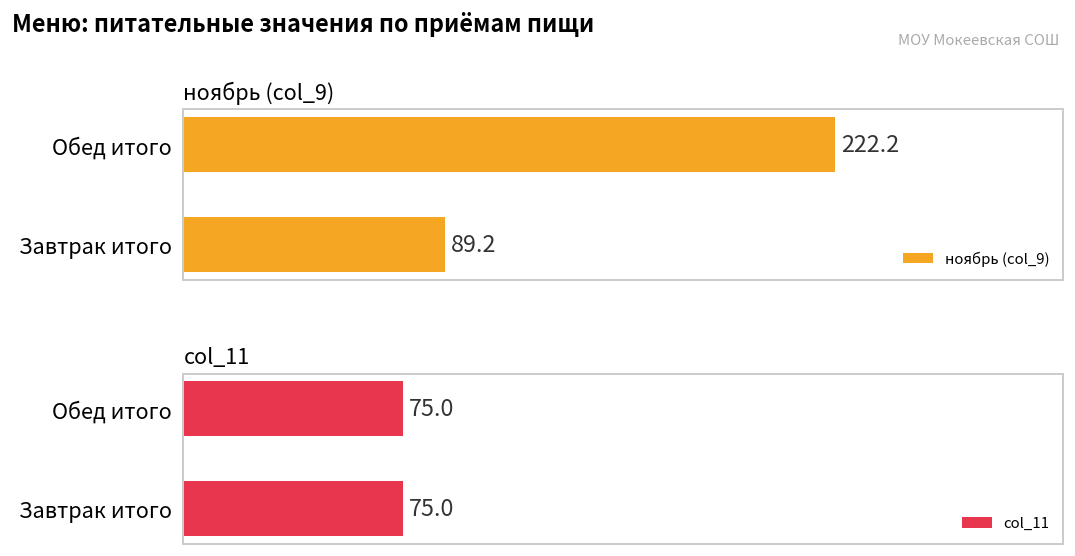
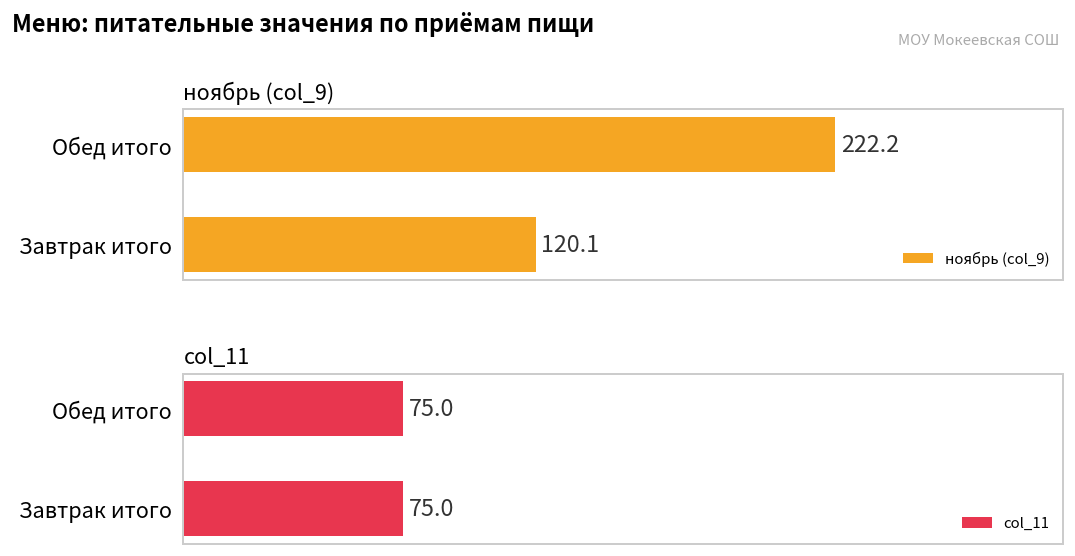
  {
    "ноябрь (col_9)": {
      "Обед итого": 222.2,
-     "Завтрак итого": 89.2
+     "Завтрак итого": 120.1
    },
    "col_11": {
      "Обед итого": 75.0,
      "Завтрак итого": 75.0
    }
  }
